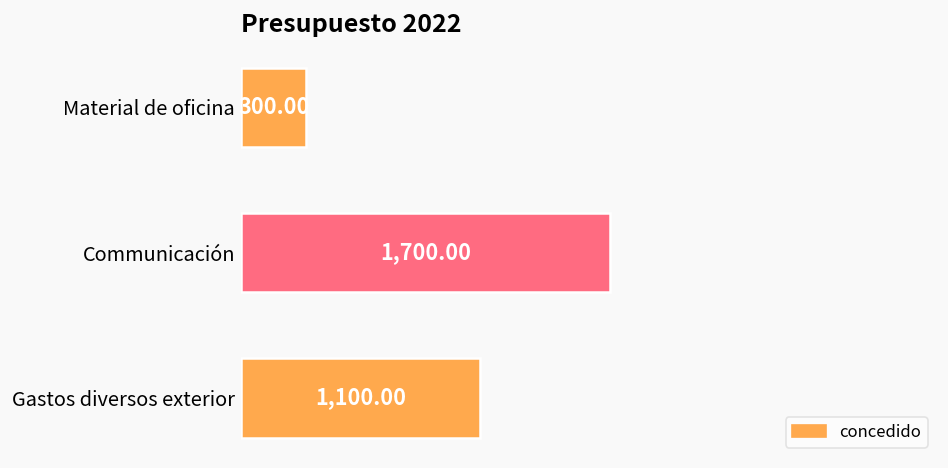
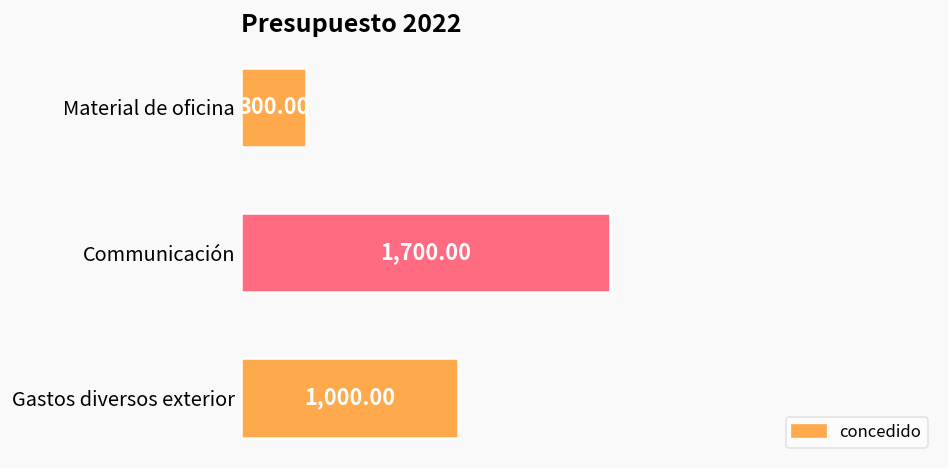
  {
    "Material de oficina": "300.00",
    "Communicación": "1,700.00",
-   "Gastos diversos exterior": "1,100.00"
+   "Gastos diversos exterior": "1,000.00"
  }
